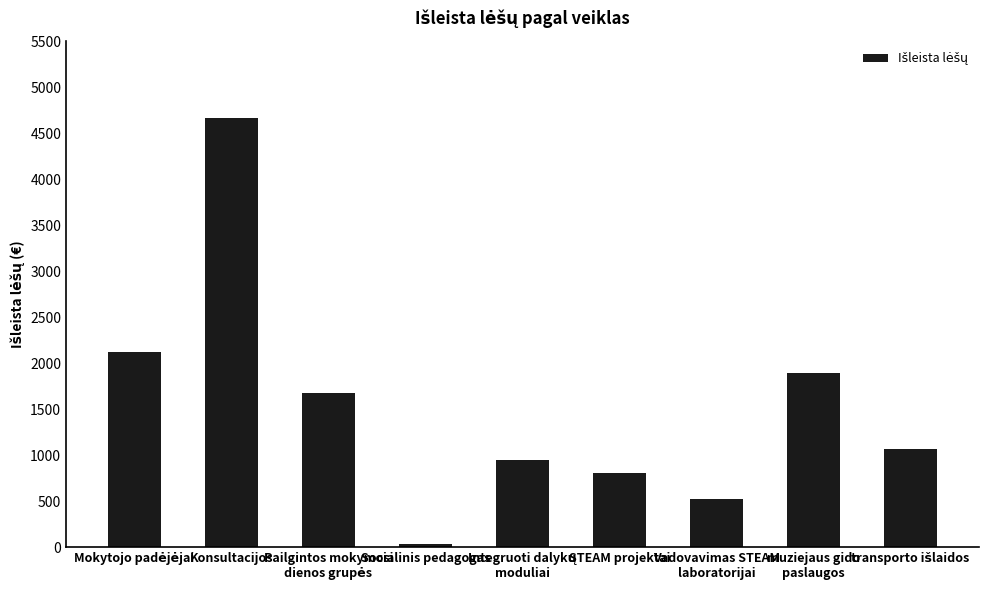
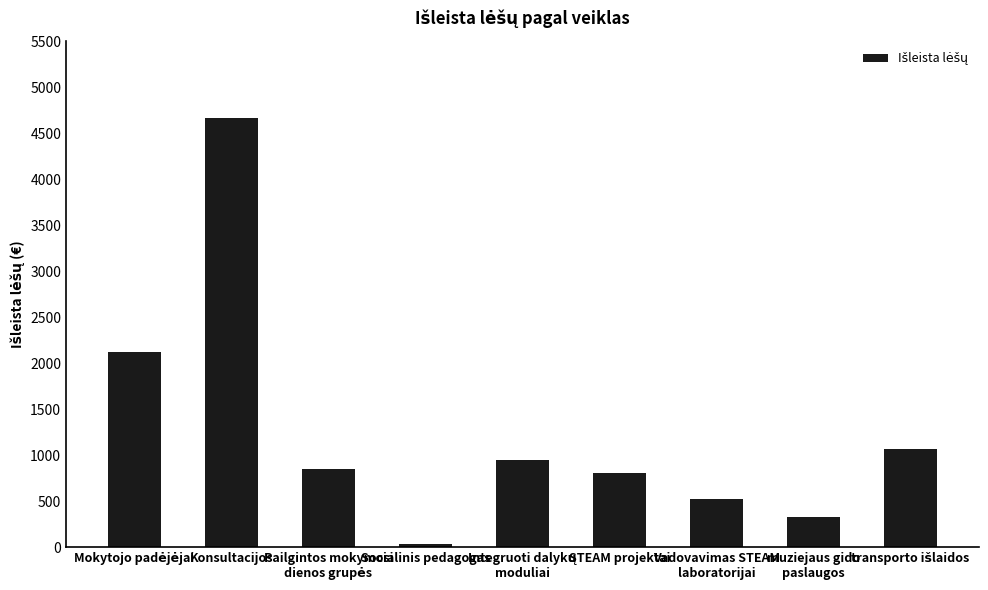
  {
    "Mokytojo padėjėjai": 2100,
    "Konsultacijos": 4700,
-   "Pailgintos mokymosi dienos grupės": 1700,
+   "Pailgintos mokymosi dienos grupės": 900,
    "Integruoti dalykų moduliai": 900,
    "Vadovavimas STEAM laboratorijai": 500,
-   "muziejaus gido paslaugos": 1900,
+   "muziejaus gido paslaugos": 300,
    "transporto išlaidos": 1100
  }
